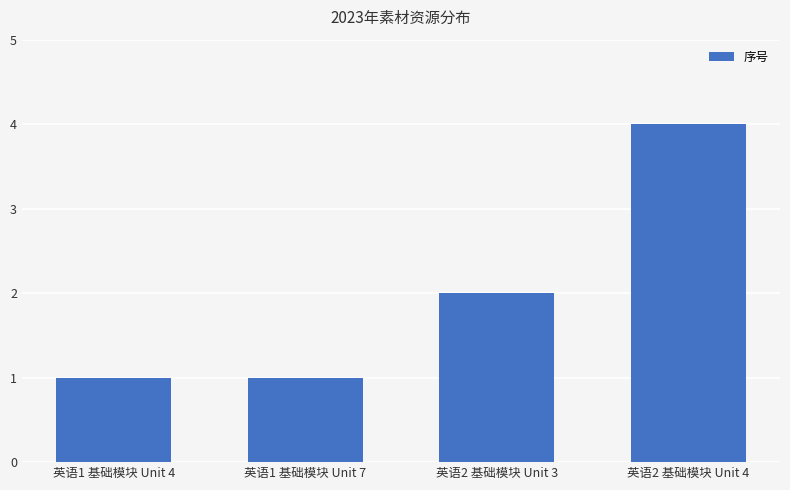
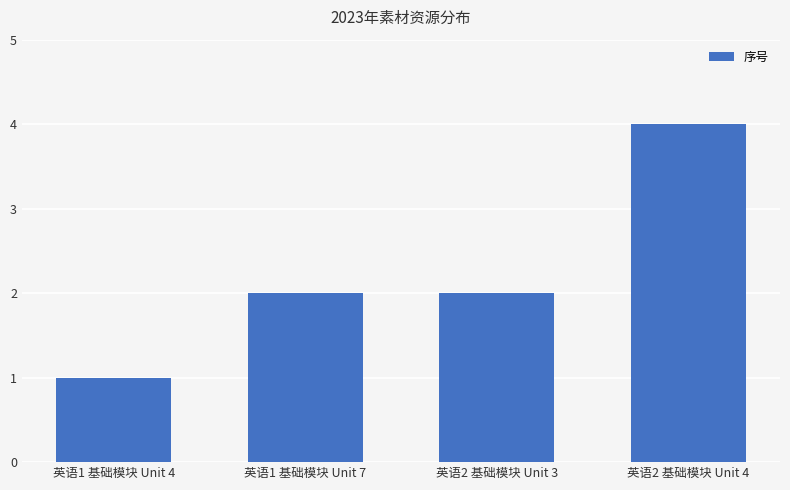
  {
    "英语1 基础模块 Unit 4": 1,
-   "英语1 基础模块 Unit 7": 1,
+   "英语1 基础模块 Unit 7": 2,
    "英语2 基础模块 Unit 3": 2,
    "英语2 基础模块 Unit 4": 4
  }
